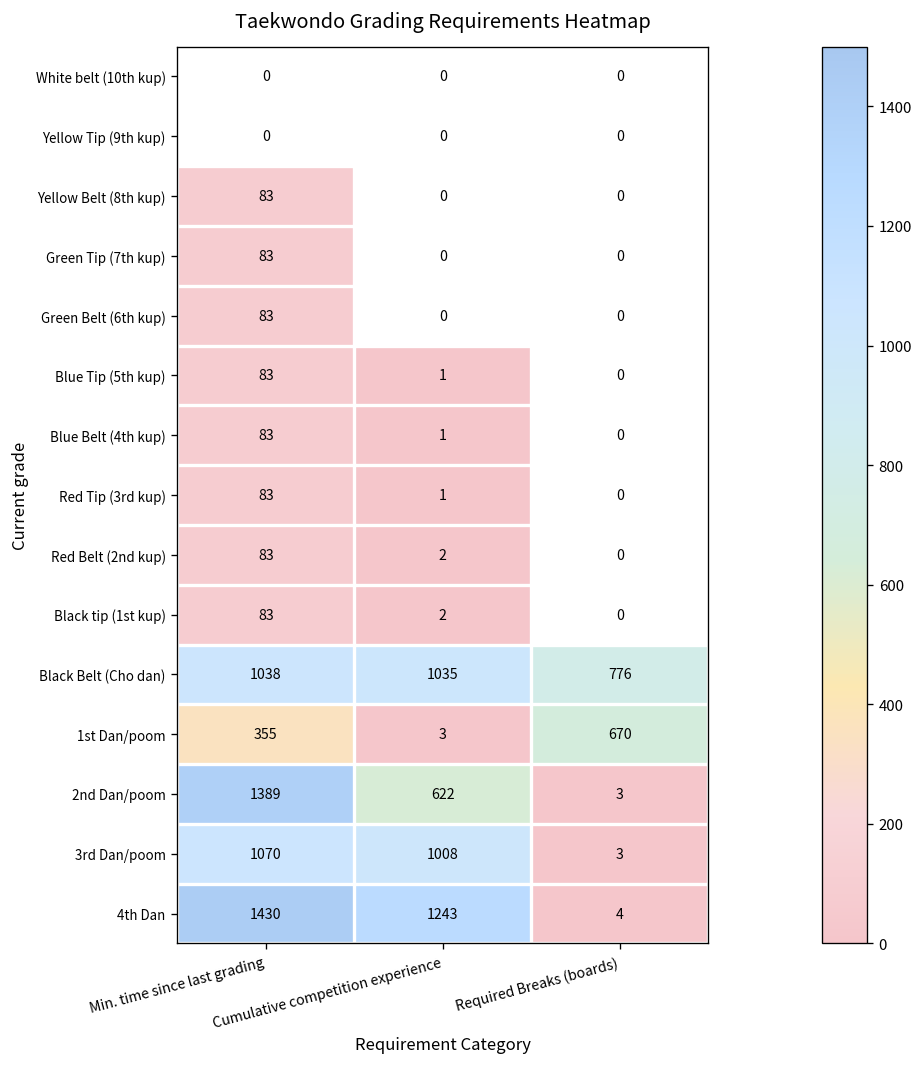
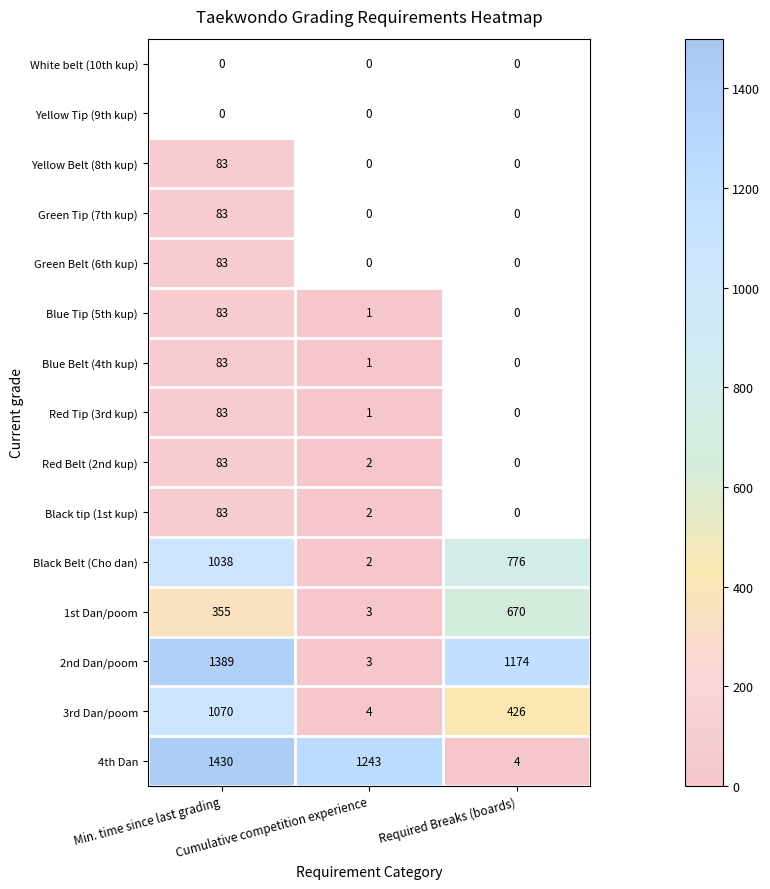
  {
    "Yellow Belt (8th kup)": {
      "Min. time since last grading": 83
    },
    "Green Tip (7th kup)": {
      "Min. time since last grading": 83
    },
    "Green Belt (6th kup)": {
      "Min. time since last grading": 83
    },
    "Blue Tip (5th kup)": {
      "Min. time since last grading": 83,
      "Cumulative competition experience": 1
    },
    "Blue Belt (4th kup)": {
      "Min. time since last grading": 83,
      "Cumulative competition experience": 1
    },
    "Red Tip (3rd kup)": {
      "Min. time since last grading": 83,
      "Cumulative competition experience": 1
    },
    "Red Belt (2nd kup)": {
      "Min. time since last grading": 83,
      "Cumulative competition experience": 2
    },
    "Black tip (1st kup)": {
      "Min. time since last grading": 83,
      "Cumulative competition experience": 2
    },
    "Black Belt (Cho dan)": {
      "Min. time since last grading": 1038,
-     "Cumulative competition experience": 1035,
+     "Cumulative competition experience": 2,
      "Required Breaks (boards)": 776
    },
    "1st Dan/poom": {
      "Min. time since last grading": 355,
      "Cumulative competition experience": 3,
      "Required Breaks (boards)": 670
    },
    "2nd Dan/poom": {
      "Min. time since last grading": 1389,
-     "Cumulative competition experience": 622,
-     "Required Breaks (boards)": 3
+     "Cumulative competition experience": 3,
+     "Required Breaks (boards)": 1174
    },
    "3rd Dan/poom": {
      "Min. time since last grading": 1070,
-     "Cumulative competition experience": 1008,
-     "Required Breaks (boards)": 3
+     "Cumulative competition experience": 4,
+     "Required Breaks (boards)": 426
    },
    "4th Dan": {
      "Min. time since last grading": 1430,
      "Cumulative competition experience": 1243,
      "Required Breaks (boards)": 4
    }
  }
